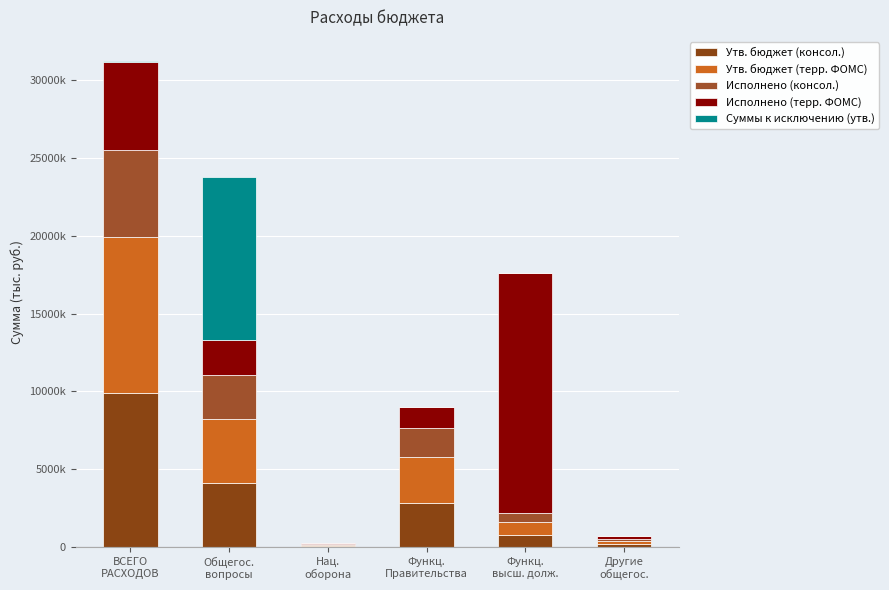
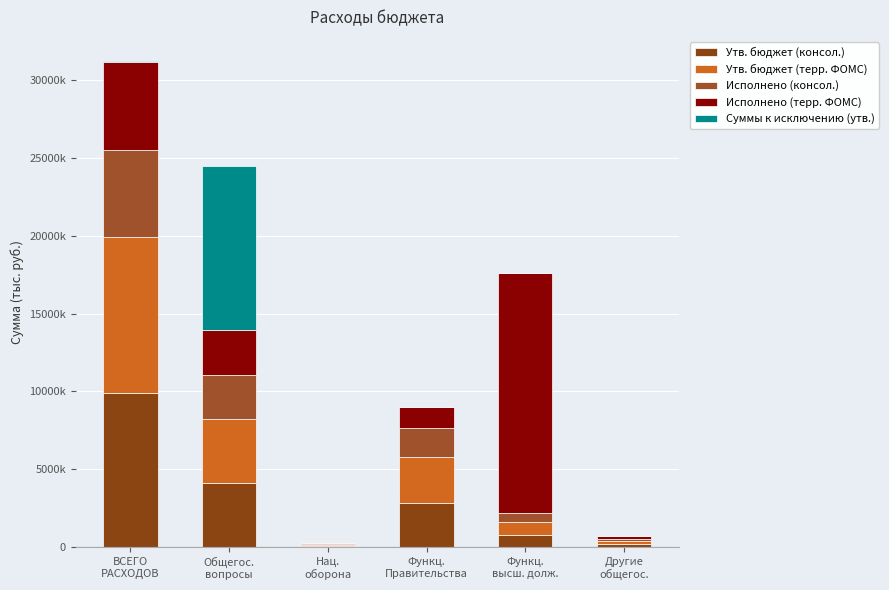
  {
    "Исполнено (терр. ФОМС)": {
      "ВСЕГО РАСХОДОВ": 5600000,
-     "Общегос. вопросы": 2200000,
+     "Общегос. вопросы": 2900000,
      "Функц. Правительства": 1300000,
      "Функц. высш. долж.": 15400000
    },
    "Суммы к исключению (утв.)": {
      "Общегос. вопросы": 10500000,
      "Нац. оборона": 0,
      "Функц. высш. долж.": 0,
      "Другие общегос.": 0
    }
  }
